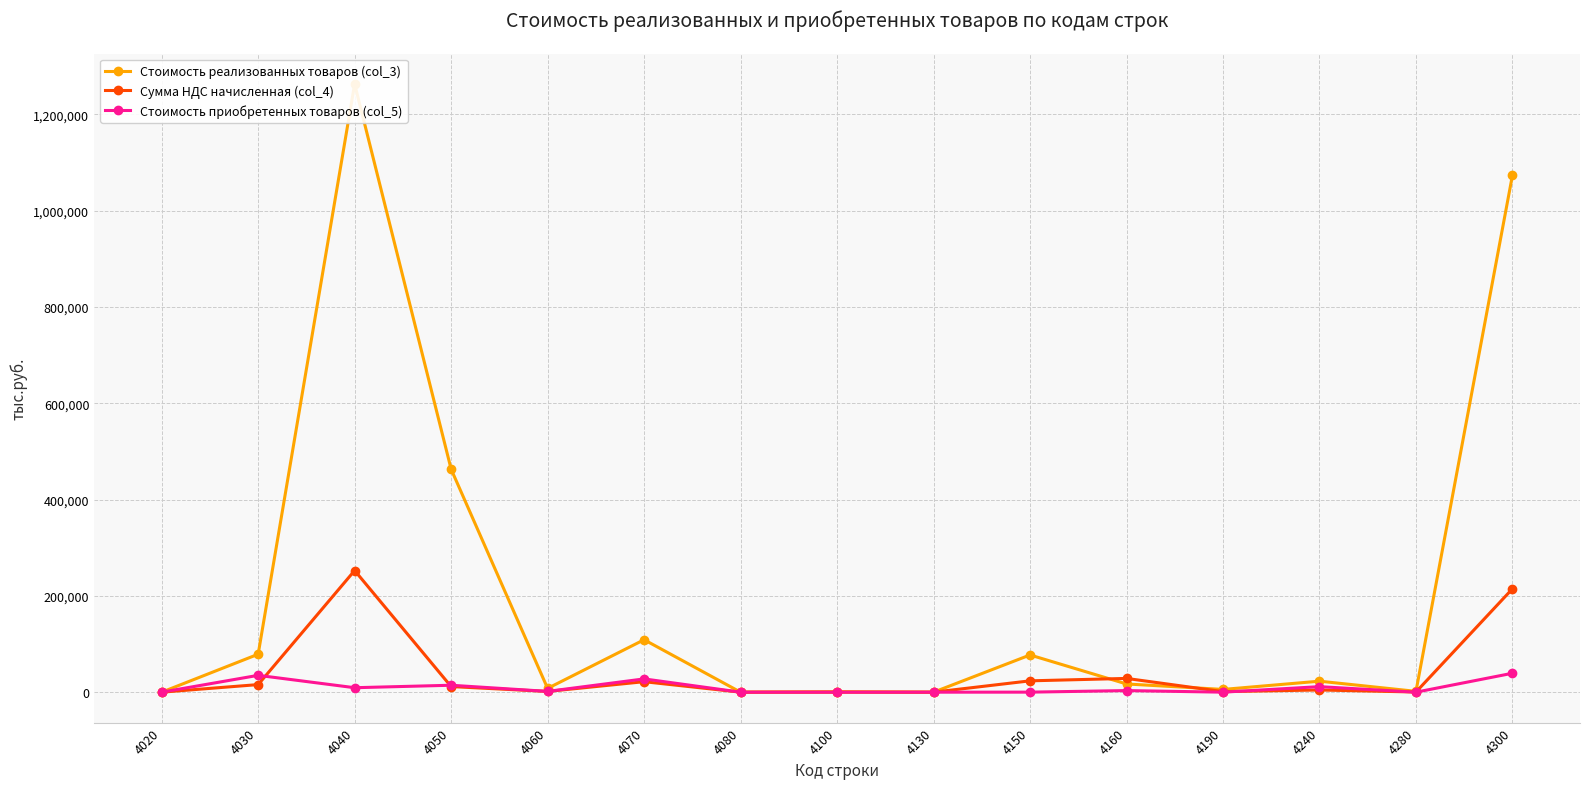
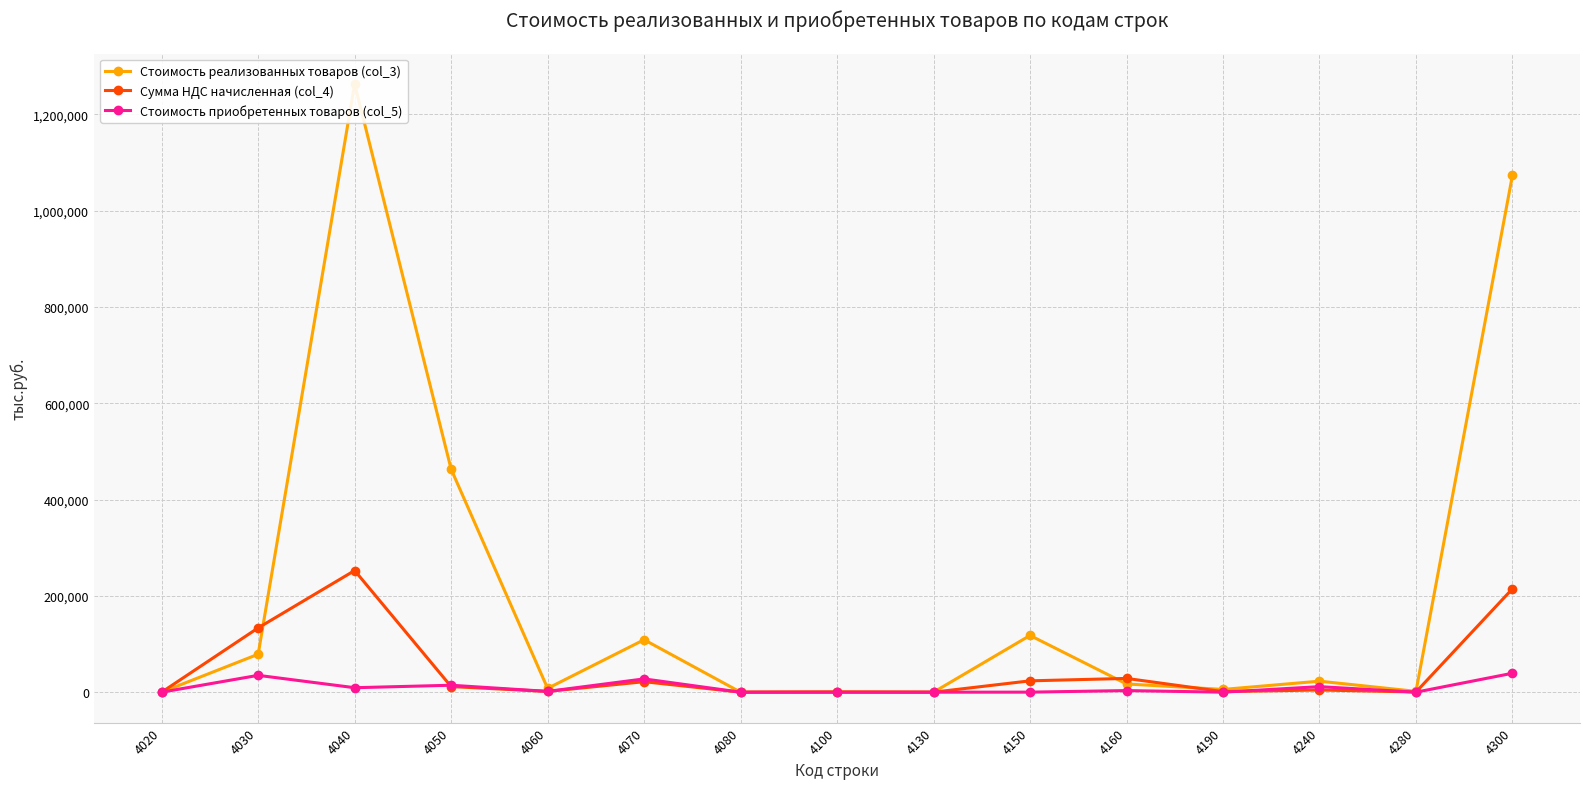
  {
    "Стоимость реализованных товаров (col_3)": {
      "4030": "80,000",
      "4050": "460,000",
      "4060": "10,000",
      "4070": "110,000",
-     "4150": "80,000",
+     "4150": "120,000",
      "4160": "20,000",
      "4240": "20,000",
      "4300": "1,070,000"
    },
    "Сумма НДС начисленная (col_4)": {
-     "4030": "20,000",
+     "4030": "130,000",
      "4040": "250,000",
      "4070": "20,000",
      "4150": "20,000",
      "4160": "30,000",
      "4240": "0",
      "4300": "210,000"
    },
    "Стоимость приобретенных товаров (col_5)": {
      "4030": "30,000",
      "4040": "10,000",
      "4070": "30,000",
      "4150": "0",
      "4160": "0",
      "4240": "10,000",
      "4300": "40,000"
    }
  }
